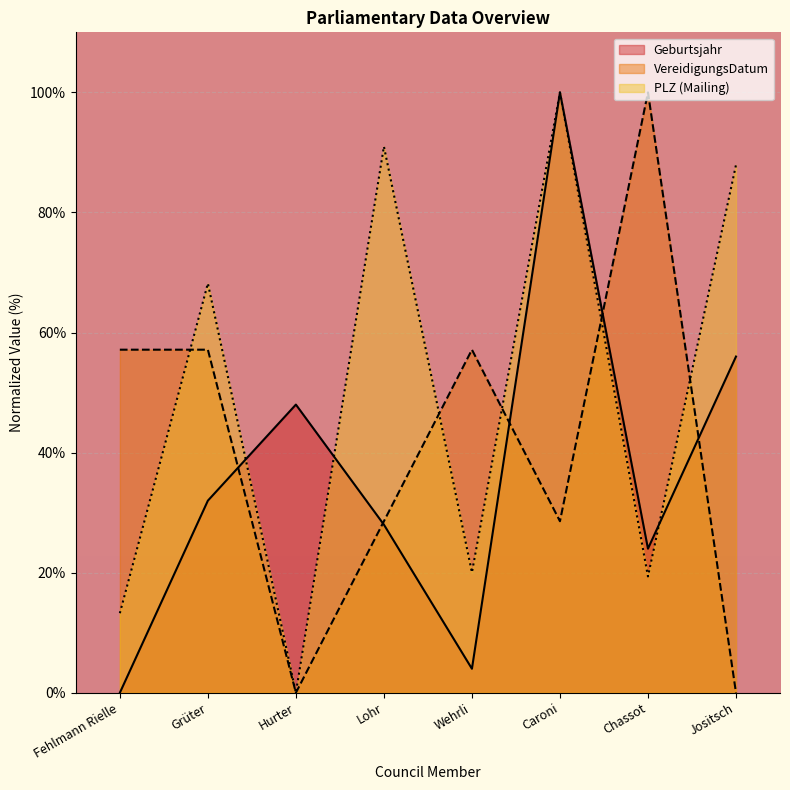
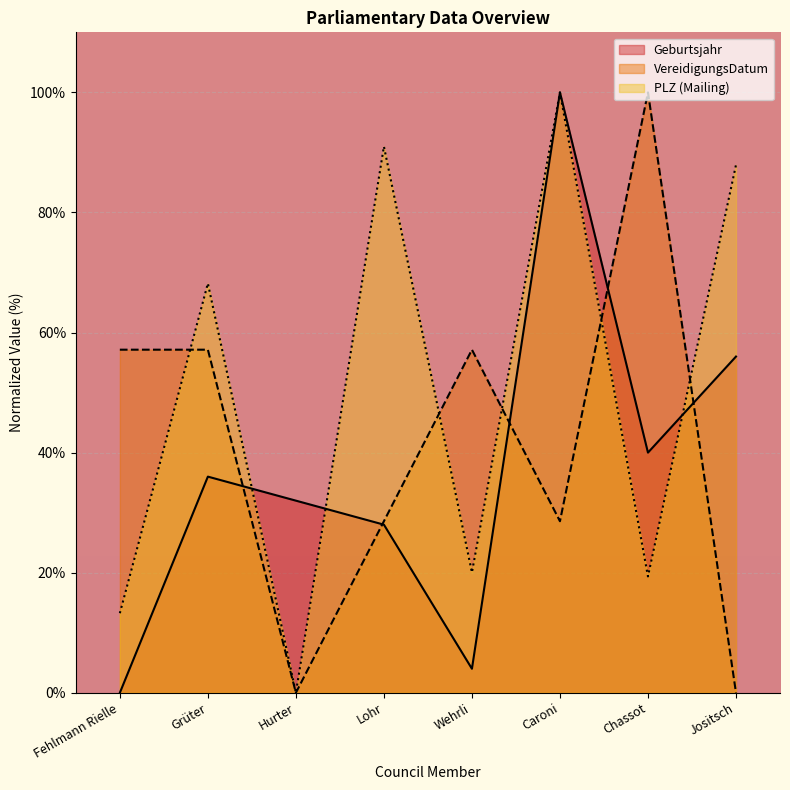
  {
    "Geburtsjahr": {
      "Fehlmann Rielle": "0%",
-     "Grüter": "32%",
-     "Hurter": "48%",
+     "Grüter": "36%",
+     "Hurter": "32%",
      "Lohr": "28%",
      "Wehrli": "4%",
-     "Chassot": "24%",
+     "Chassot": "40%",
      "Jositsch": "56%"
    }
  }
